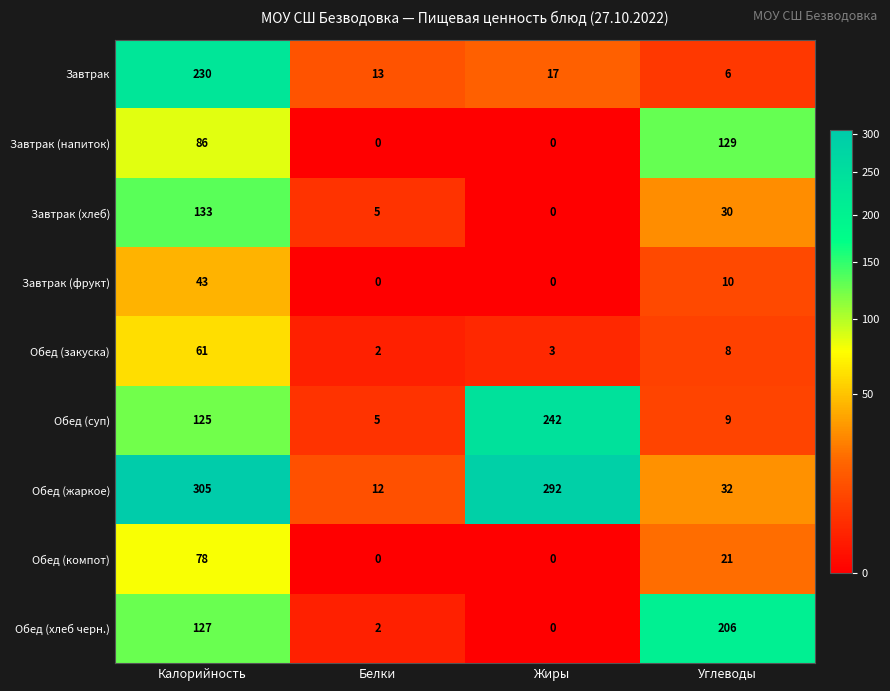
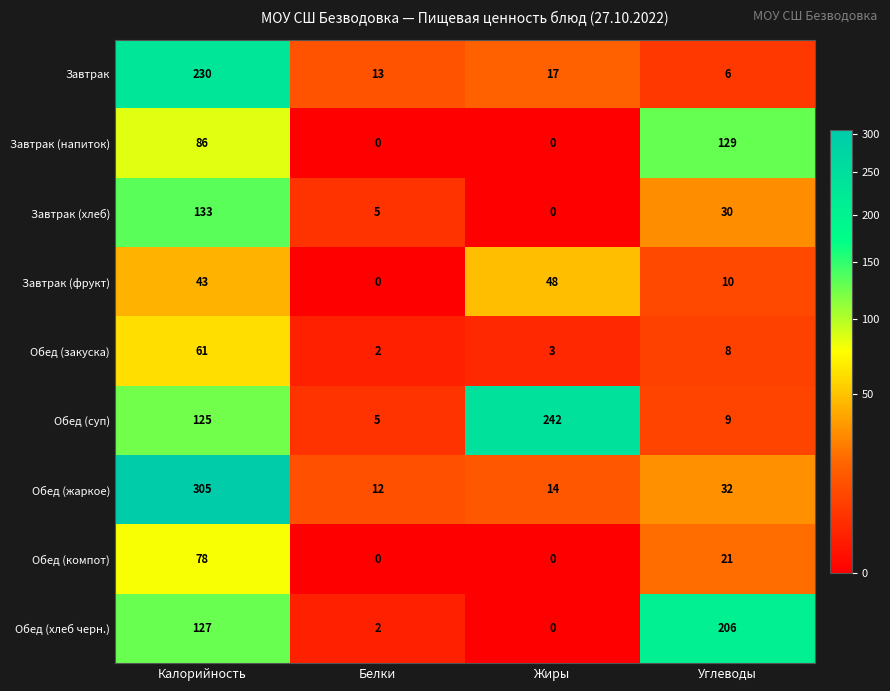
  {
    "Завтрак": {
      "Калорийность": 230,
      "Белки": 13,
      "Жиры": 17,
      "Углеводы": 6
    },
    "Завтрак (напиток)": {
      "Калорийность": 86,
      "Белки": 0,
      "Жиры": 0,
      "Углеводы": 129
    },
    "Завтрак (хлеб)": {
      "Калорийность": 133,
      "Белки": 5,
      "Жиры": 0,
      "Углеводы": 30
    },
    "Завтрак (фрукт)": {
      "Калорийность": 43,
      "Белки": 0,
-     "Жиры": 0,
+     "Жиры": 48,
      "Углеводы": 10
    },
    "Обед (закуска)": {
      "Калорийность": 61,
      "Белки": 2,
      "Жиры": 3,
      "Углеводы": 8
    },
    "Обед (суп)": {
      "Калорийность": 125,
      "Белки": 5,
      "Жиры": 242,
      "Углеводы": 9
    },
    "Обед (жаркое)": {
      "Калорийность": 305,
      "Белки": 12,
-     "Жиры": 292,
+     "Жиры": 14,
      "Углеводы": 32
    },
    "Обед (компот)": {
      "Калорийность": 78,
      "Белки": 0,
      "Жиры": 0,
      "Углеводы": 21
    },
    "Обед (хлеб черн.)": {
      "Калорийность": 127,
      "Белки": 2,
      "Жиры": 0,
      "Углеводы": 206
    }
  }
